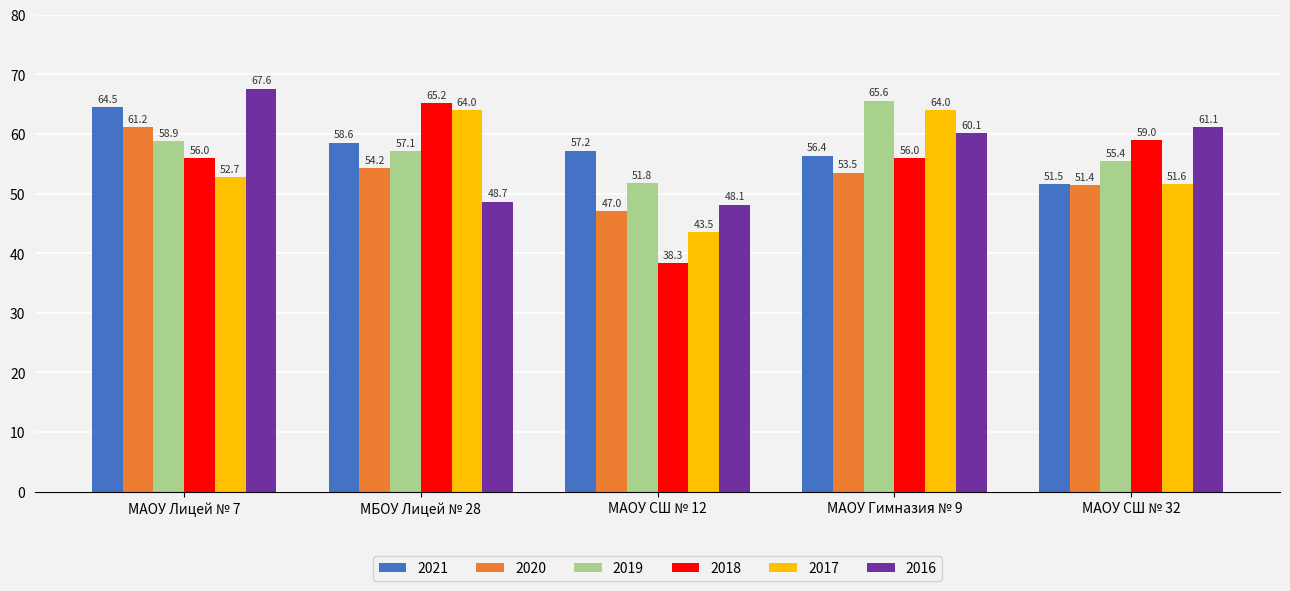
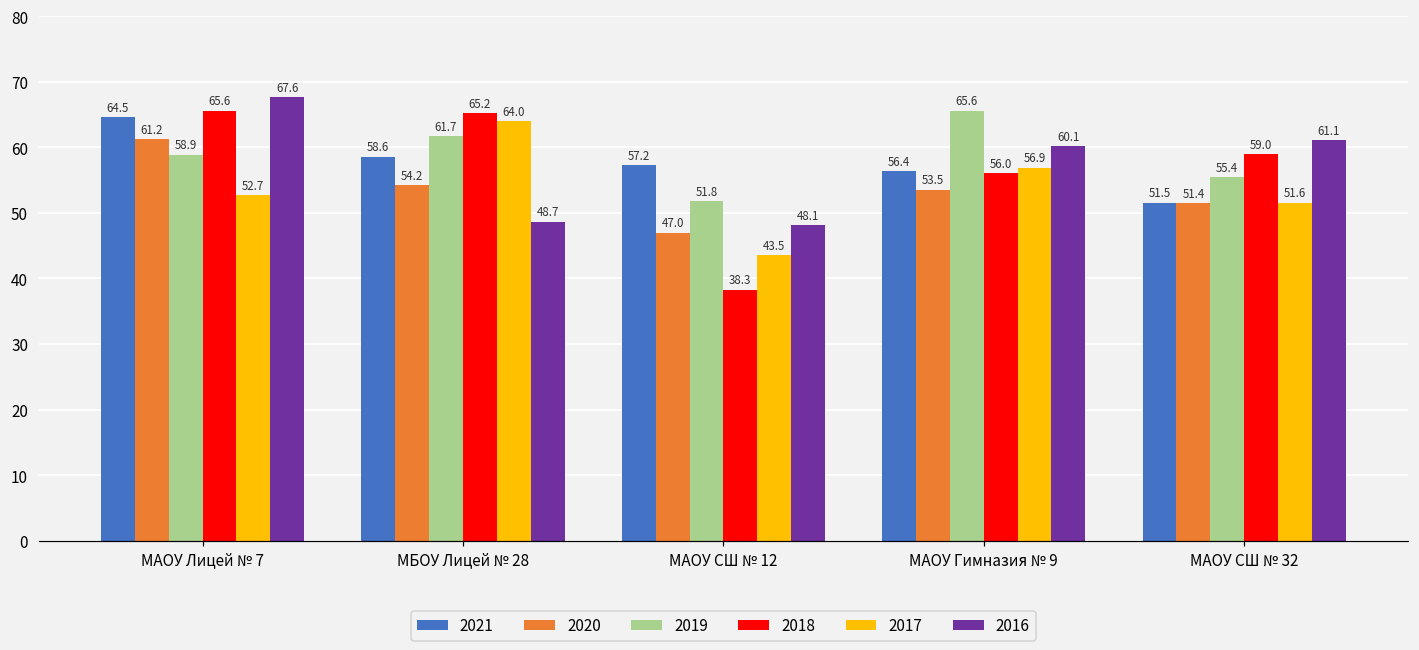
  {
    "2021": {
      "МАОУ Лицей № 7": 64.5,
      "МБОУ Лицей № 28": 58.6,
      "МАОУ СШ № 12": 57.2,
      "МАОУ Гимназия № 9": 56.4,
      "МАОУ СШ № 32": 51.5
    },
    "2020": {
      "МАОУ Лицей № 7": 61.2,
      "МБОУ Лицей № 28": 54.2,
      "МАОУ СШ № 12": 47.0,
      "МАОУ Гимназия № 9": 53.5,
      "МАОУ СШ № 32": 51.4
    },
    "2019": {
      "МАОУ Лицей № 7": 58.9,
-     "МБОУ Лицей № 28": 57.1,
+     "МБОУ Лицей № 28": 61.7,
      "МАОУ СШ № 12": 51.8,
      "МАОУ Гимназия № 9": 65.6,
      "МАОУ СШ № 32": 55.4
    },
    "2018": {
-     "МАОУ Лицей № 7": 56.0,
+     "МАОУ Лицей № 7": 65.6,
      "МБОУ Лицей № 28": 65.2,
      "МАОУ СШ № 12": 38.3,
      "МАОУ Гимназия № 9": 56.0,
      "МАОУ СШ № 32": 59.0
    },
    "2017": {
      "МАОУ Лицей № 7": 52.7,
      "МБОУ Лицей № 28": 64.0,
      "МАОУ СШ № 12": 43.5,
-     "МАОУ Гимназия № 9": 64.0,
+     "МАОУ Гимназия № 9": 56.9,
      "МАОУ СШ № 32": 51.6
    },
    "2016": {
      "МАОУ Лицей № 7": 67.6,
      "МБОУ Лицей № 28": 48.7,
      "МАОУ СШ № 12": 48.1,
      "МАОУ Гимназия № 9": 60.1,
      "МАОУ СШ № 32": 61.1
    }
  }
